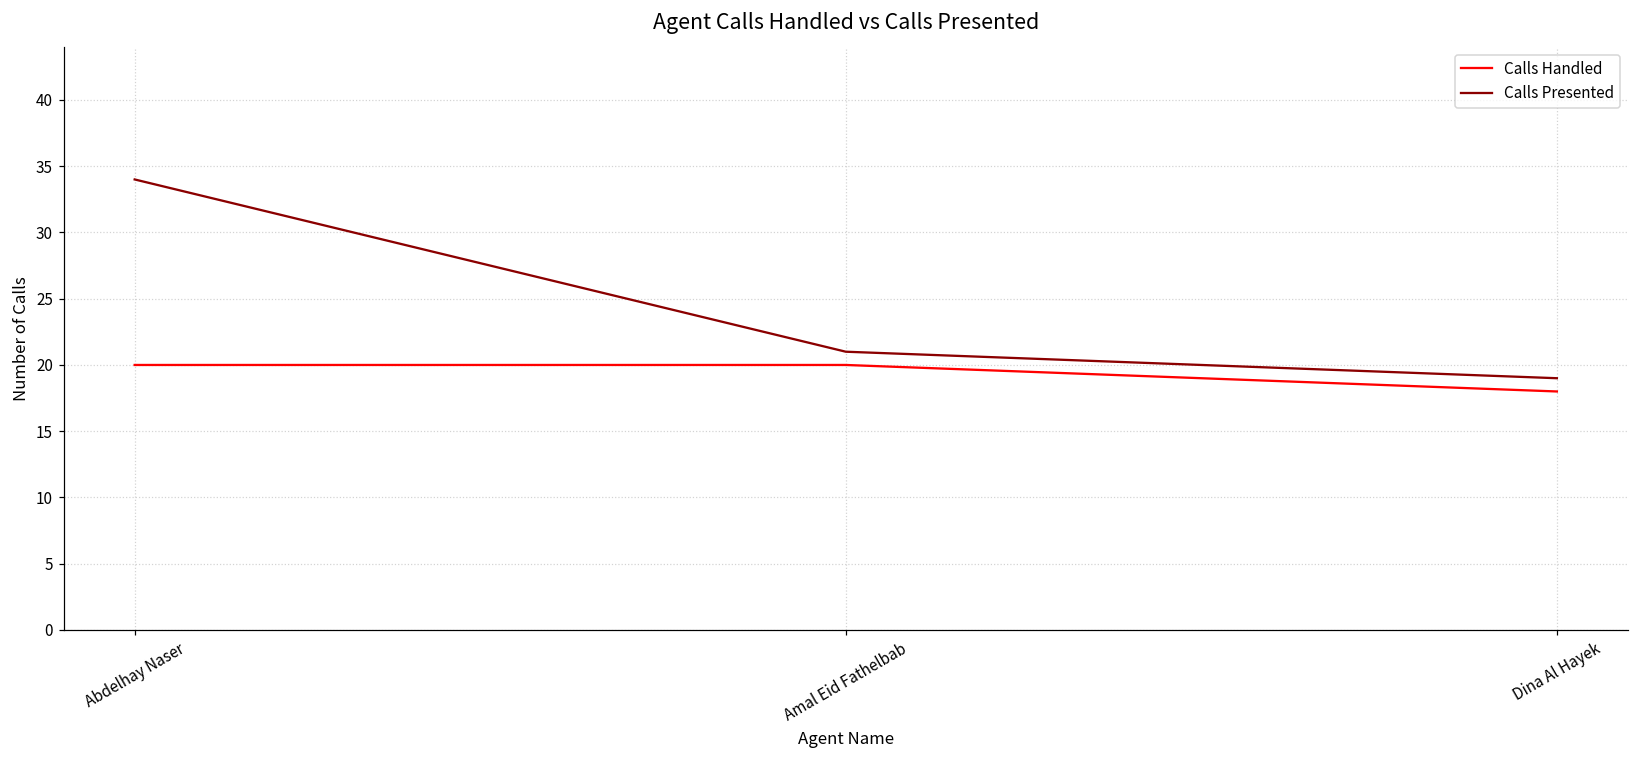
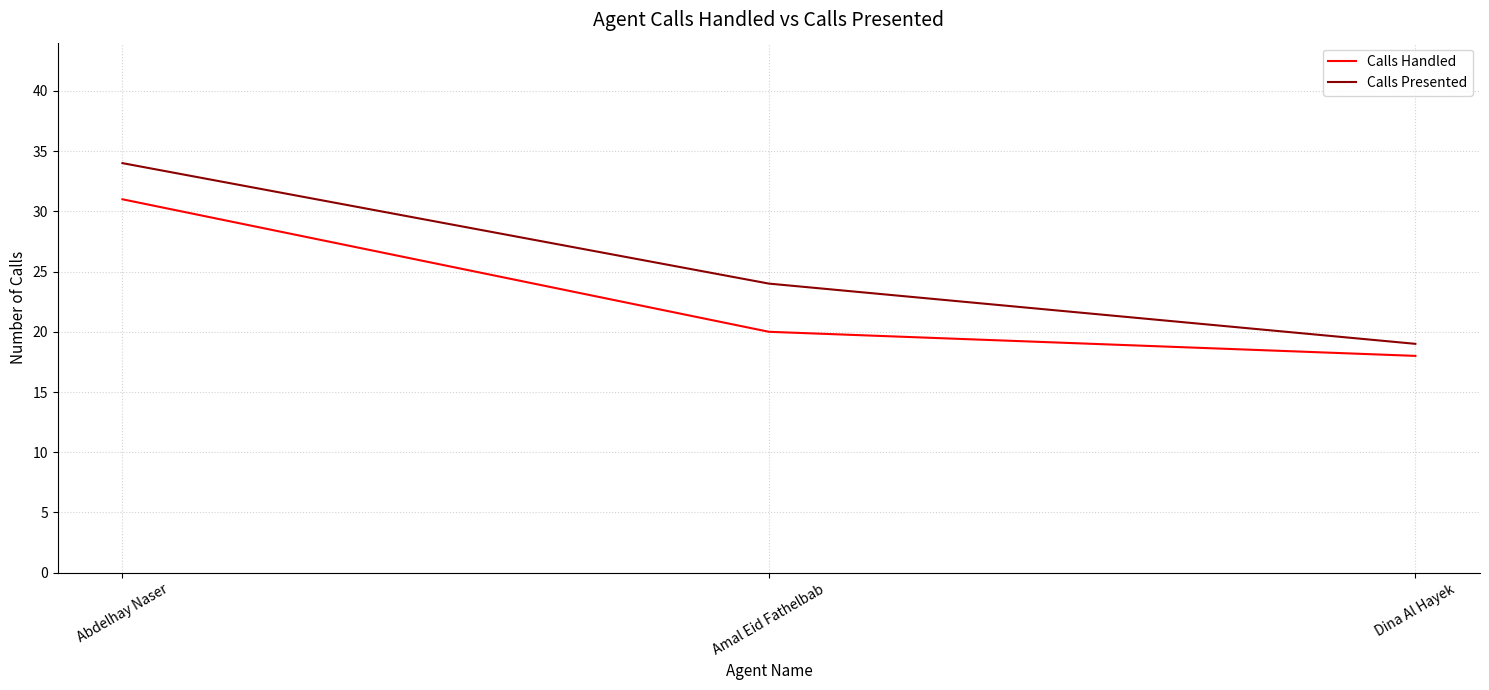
  {
    "Calls Handled": {
-     "Abdelhay Naser": 20,
+     "Abdelhay Naser": 31,
      "Amal Eid Fathelbab": 20,
      "Dina Al Hayek": 18
    },
    "Calls Presented": {
      "Abdelhay Naser": 34,
-     "Amal Eid Fathelbab": 21,
+     "Amal Eid Fathelbab": 24,
      "Dina Al Hayek": 19
    }
  }
